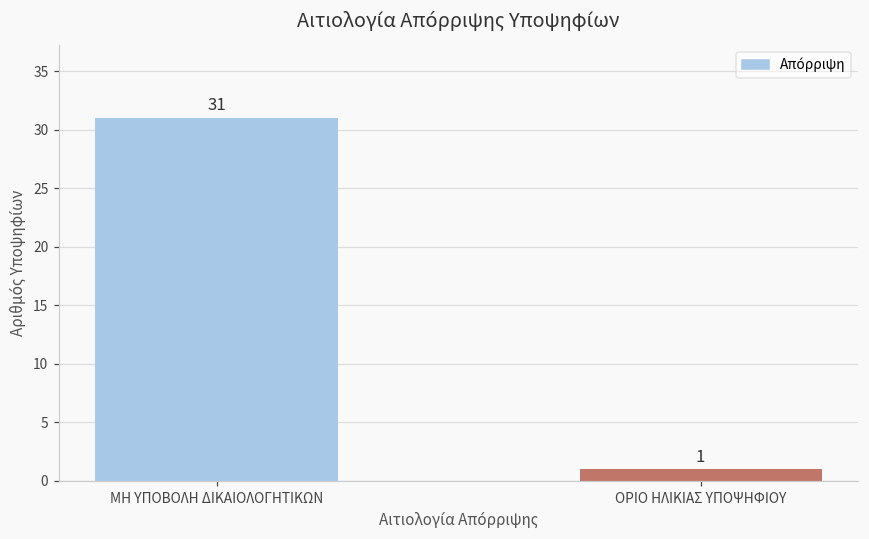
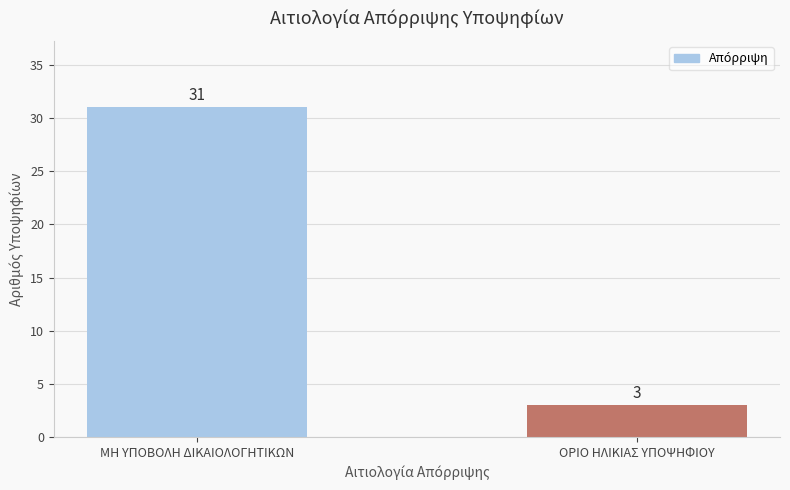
  {
    "ΜΗ ΥΠΟΒΟΛΗ ΔΙΚΑΙΟΛΟΓΗΤΙΚΩΝ": 31,
-   "ΟΡΙΟ ΗΛΙΚΙΑΣ ΥΠΟΨΗΦΙΟΥ": 1
+   "ΟΡΙΟ ΗΛΙΚΙΑΣ ΥΠΟΨΗΦΙΟΥ": 3
  }
